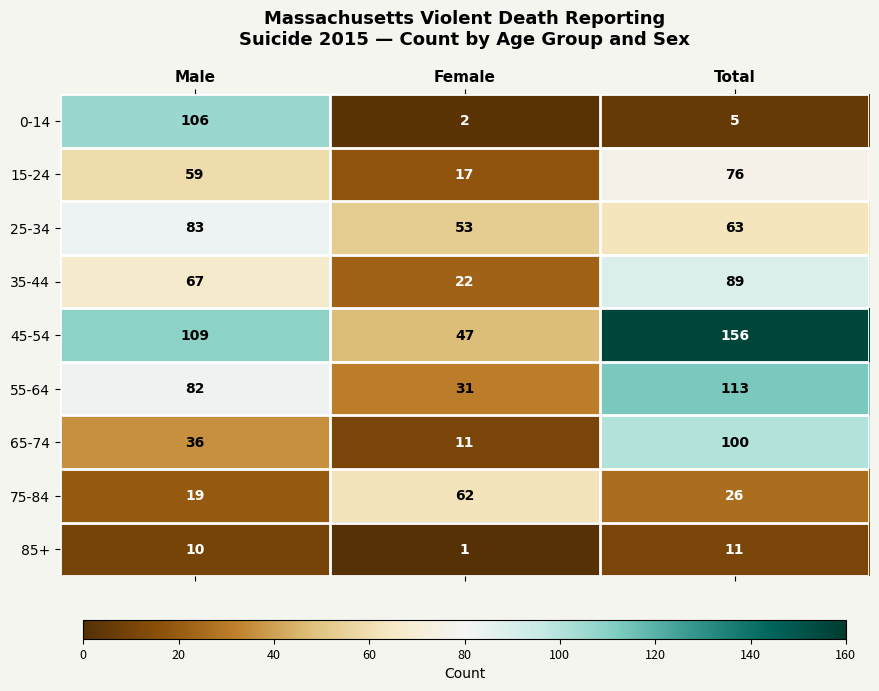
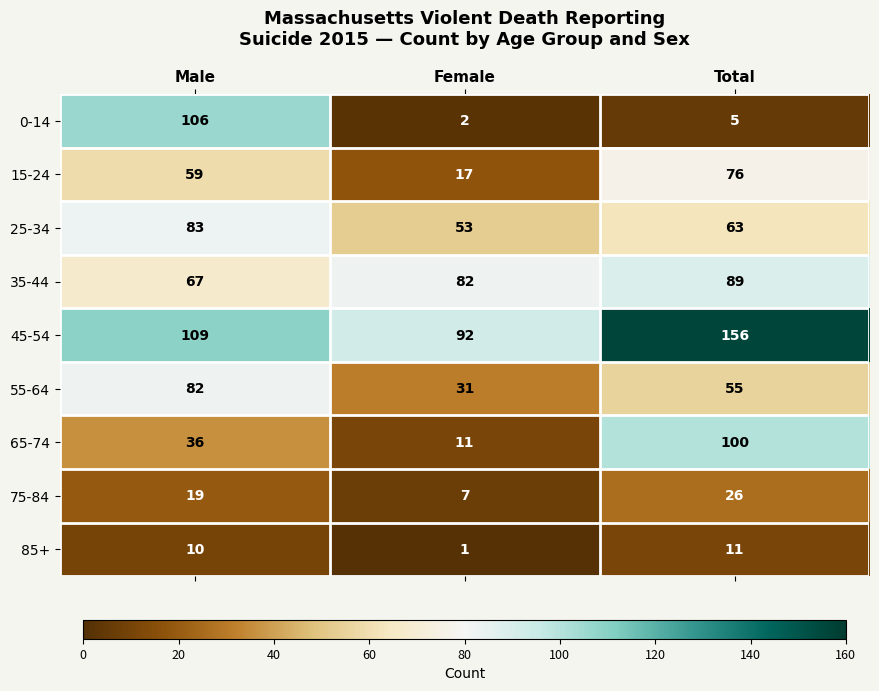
  {
    "0-14": {
      "Male": 106,
      "Female": 2,
      "Total": 5
    },
    "15-24": {
      "Male": 59,
      "Female": 17,
      "Total": 76
    },
    "25-34": {
      "Male": 83,
      "Female": 53,
      "Total": 63
    },
    "35-44": {
      "Male": 67,
-     "Female": 22,
+     "Female": 82,
      "Total": 89
    },
    "45-54": {
      "Male": 109,
-     "Female": 47,
+     "Female": 92,
      "Total": 156
    },
    "55-64": {
      "Male": 82,
      "Female": 31,
-     "Total": 113
+     "Total": 55
    },
    "65-74": {
      "Male": 36,
      "Female": 11,
      "Total": 100
    },
    "75-84": {
      "Male": 19,
-     "Female": 62,
+     "Female": 7,
      "Total": 26
    },
    "85+": {
      "Male": 10,
      "Female": 1,
      "Total": 11
    }
  }
